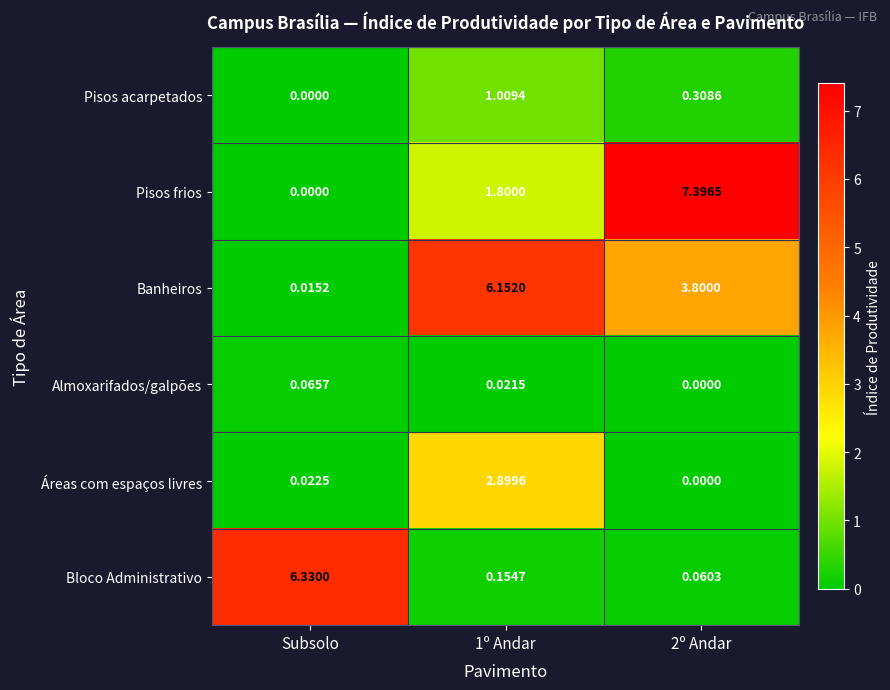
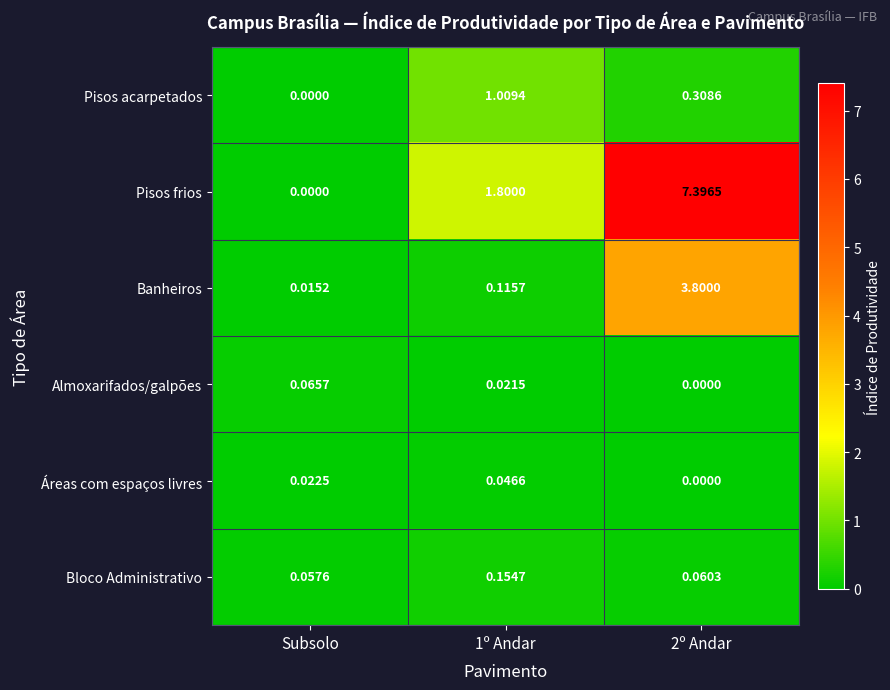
  {
    "Pisos acarpetados": {
      "Subsolo": 0.0000,
      "1º Andar": 1.0094,
      "2º Andar": 0.3086
    },
    "Pisos frios": {
      "Subsolo": 0.0000,
      "1º Andar": 1.8000,
      "2º Andar": 7.3965
    },
    "Banheiros": {
      "Subsolo": 0.0152,
-     "1º Andar": 6.1520,
+     "1º Andar": 0.1157,
      "2º Andar": 3.8000
    },
    "Almoxarifados/galpões": {
      "Subsolo": 0.0657,
      "1º Andar": 0.0215,
      "2º Andar": 0.0000
    },
    "Áreas com espaços livres": {
      "Subsolo": 0.0225,
-     "1º Andar": 2.8996,
+     "1º Andar": 0.0466,
      "2º Andar": 0.0000
    },
    "Bloco Administrativo": {
-     "Subsolo": 6.3300,
+     "Subsolo": 0.0576,
      "1º Andar": 0.1547,
      "2º Andar": 0.0603
    }
  }
